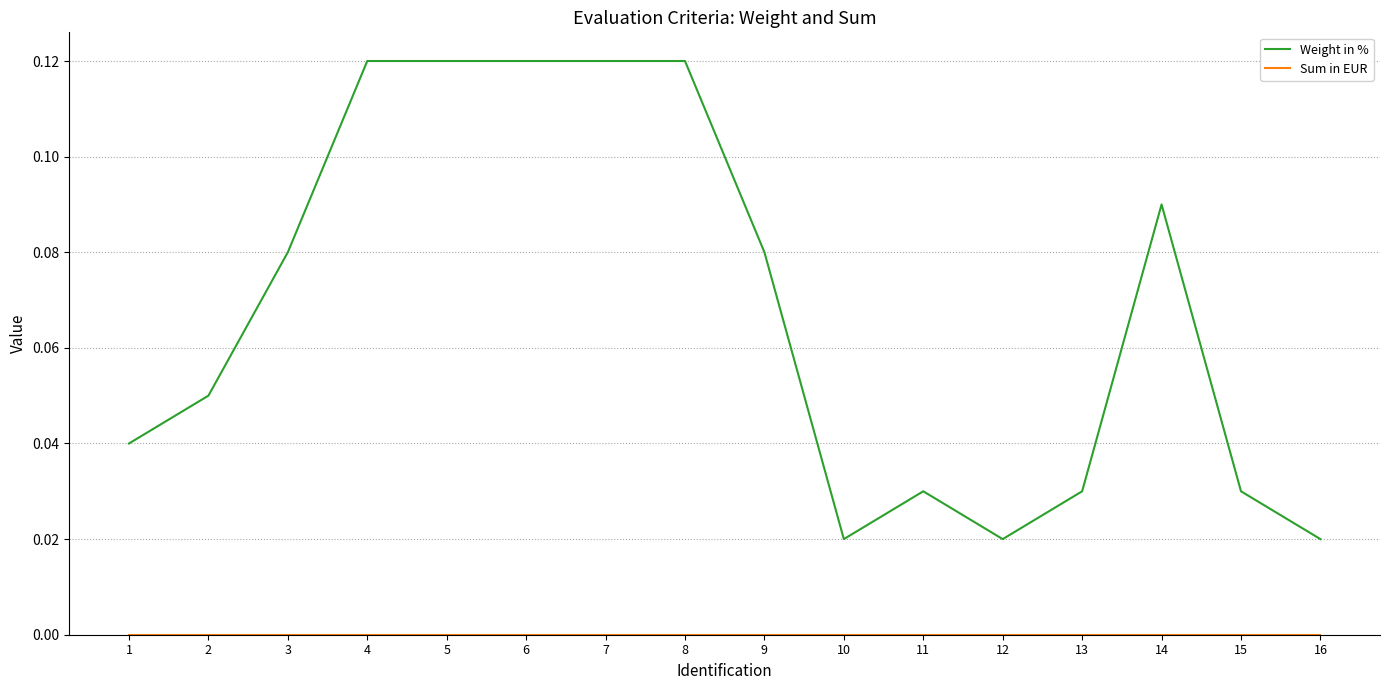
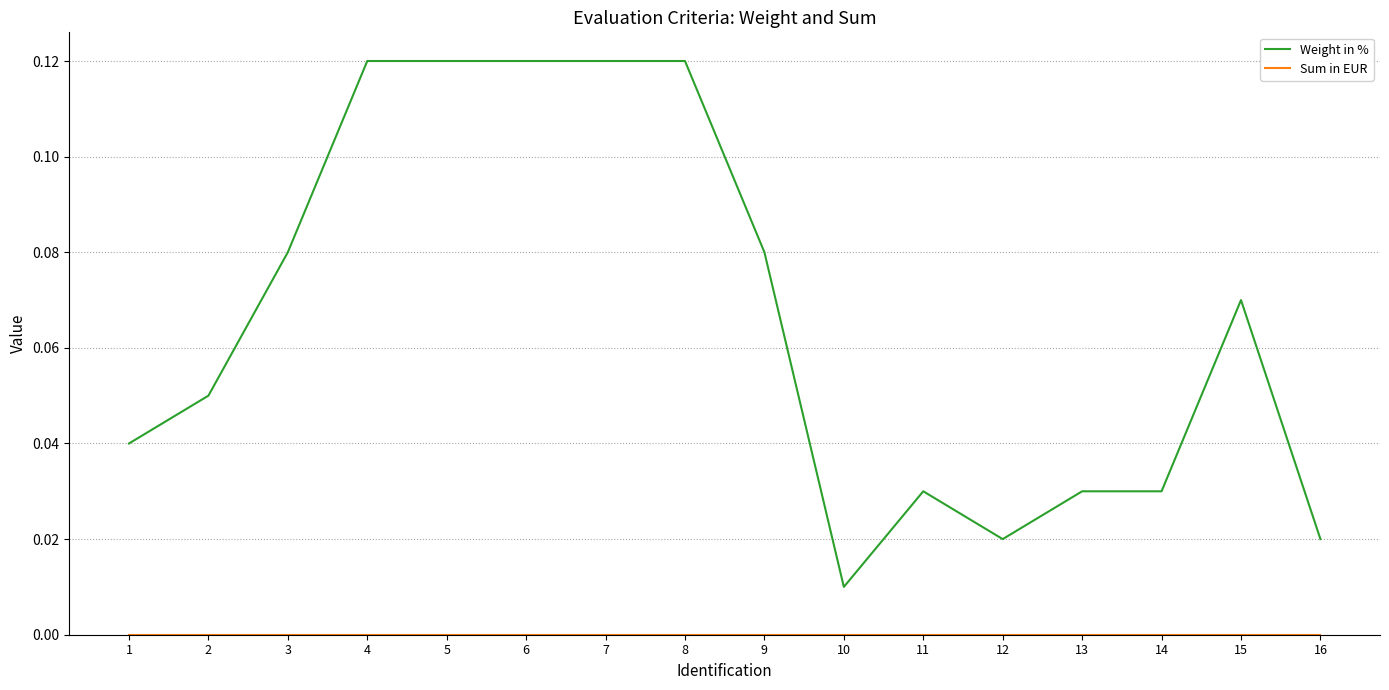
  {
    "Weight in %": {
      "1": 0.04,
      "2": 0.05,
      "3": 0.08,
      "4": 0.12,
      "5": 0.12,
      "6": 0.12,
      "7": 0.12,
      "8": 0.12,
      "9": 0.08,
-     "10": 0.02,
+     "10": 0.01,
      "11": 0.03,
      "12": 0.02,
      "13": 0.03,
-     "14": 0.09,
-     "15": 0.03,
+     "14": 0.03,
+     "15": 0.07,
      "16": 0.02
    },
    "Sum in EUR": {
      "1": 0.00,
      "2": 0.00,
      "3": 0.00,
      "4": 0.00,
      "5": 0.00,
      "6": 0.00,
      "7": 0.00,
      "8": 0.00,
      "9": 0.00,
      "10": 0.00,
      "11": 0.00,
      "12": 0.00,
      "13": 0.00,
      "14": 0.00,
      "15": 0.00,
      "16": 0.00
    }
  }
